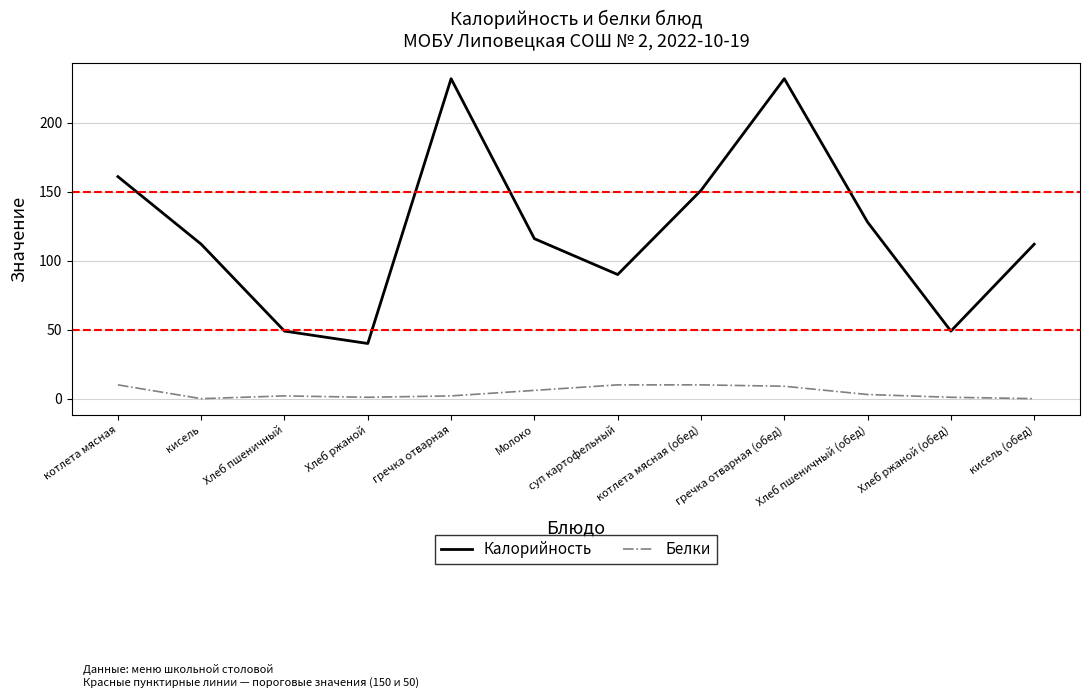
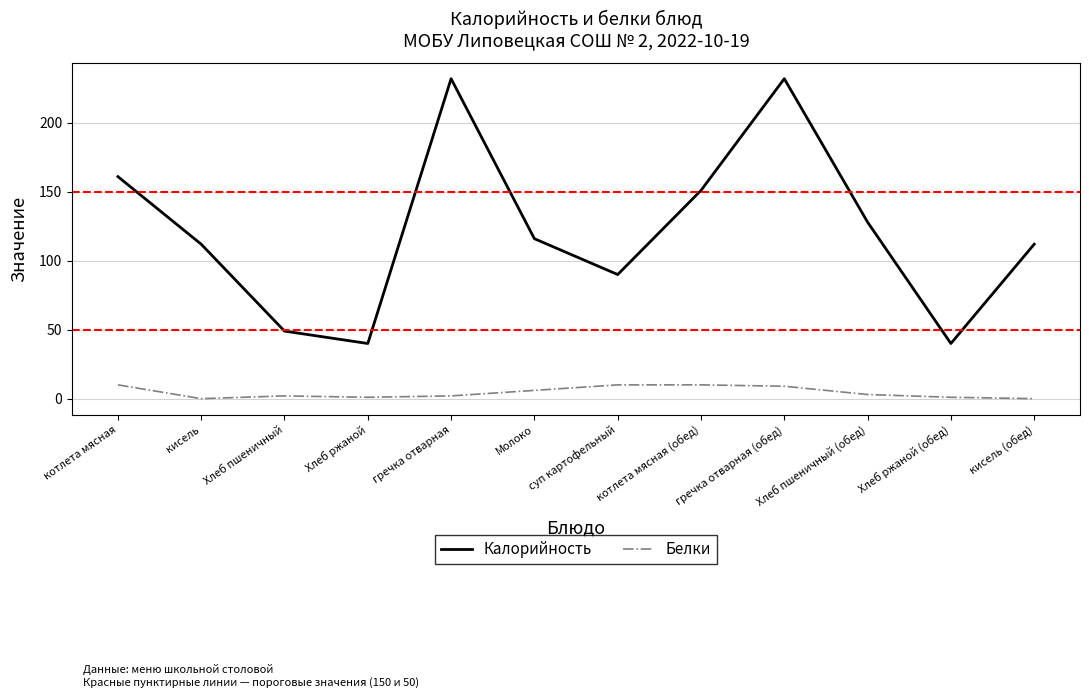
  {
    "Калорийность": {
      "котлета мясная": 161,
      "кисель": 112,
      "Хлеб пшеничный": 49,
      "Хлеб ржаной": 40,
      "гречка отварная": 232,
      "Молоко": 116,
      "суп картофельный": 90,
      "котлета мясная (обед)": 151,
      "гречка отварная (обед)": 232,
      "Хлеб пшеничный (обед)": 128,
-     "Хлеб ржаной (обед)": 49,
+     "Хлеб ржаной (обед)": 40,
      "кисель (обед)": 112
    },
    "Белки": {
      "котлета мясная": 10,
      "кисель": 0,
      "Хлеб пшеничный": 2,
      "Хлеб ржаной": 1,
      "гречка отварная": 2,
      "Молоко": 6,
      "суп картофельный": 10,
      "котлета мясная (обед)": 10,
      "гречка отварная (обед)": 9,
      "Хлеб пшеничный (обед)": 3,
      "Хлеб ржаной (обед)": 1,
      "кисель (обед)": 0
    }
  }
